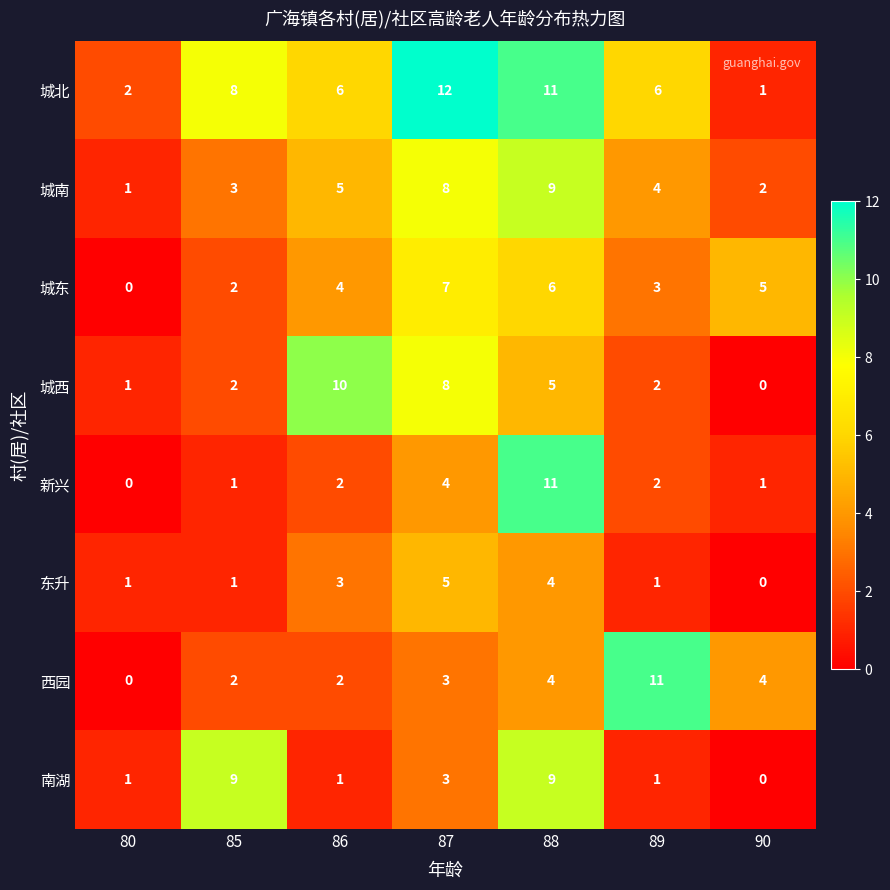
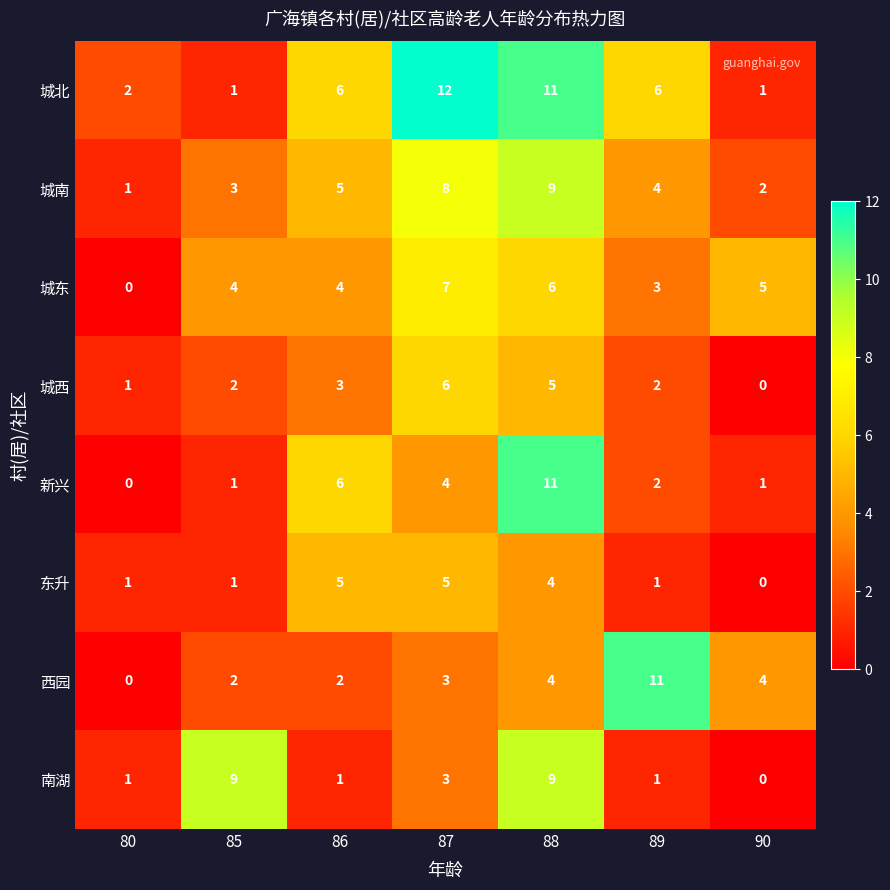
  {
    "城北": {
      "80": 2,
-     "85": 8,
+     "85": 1,
      "86": 6,
      "87": 12,
      "88": 11,
      "89": 6
    },
    "城南": {
      "80": 1,
      "85": 3,
      "86": 5,
      "87": 8,
      "88": 9,
      "89": 4,
      "90": 2
    },
    "城东": {
      "80": 0,
-     "85": 2,
+     "85": 4,
      "86": 4,
      "87": 7,
      "88": 6,
      "89": 3,
      "90": 5
    },
    "城西": {
      "80": 1,
      "85": 2,
-     "86": 10,
-     "87": 8,
+     "86": 3,
+     "87": 6,
      "88": 5,
      "89": 2,
      "90": 0
    },
    "新兴": {
      "80": 0,
      "85": 1,
-     "86": 2,
+     "86": 6,
      "87": 4,
      "88": 11,
      "89": 2,
      "90": 1
    },
    "东升": {
      "80": 1,
      "85": 1,
-     "86": 3,
+     "86": 5,
      "87": 5,
      "88": 4,
      "89": 1,
      "90": 0
    },
    "西园": {
      "80": 0,
      "85": 2,
      "86": 2,
      "87": 3,
      "88": 4,
      "89": 11,
      "90": 4
    },
    "南湖": {
      "80": 1,
      "85": 9,
      "86": 1,
      "87": 3,
      "88": 9,
      "89": 1,
      "90": 0
    }
  }
